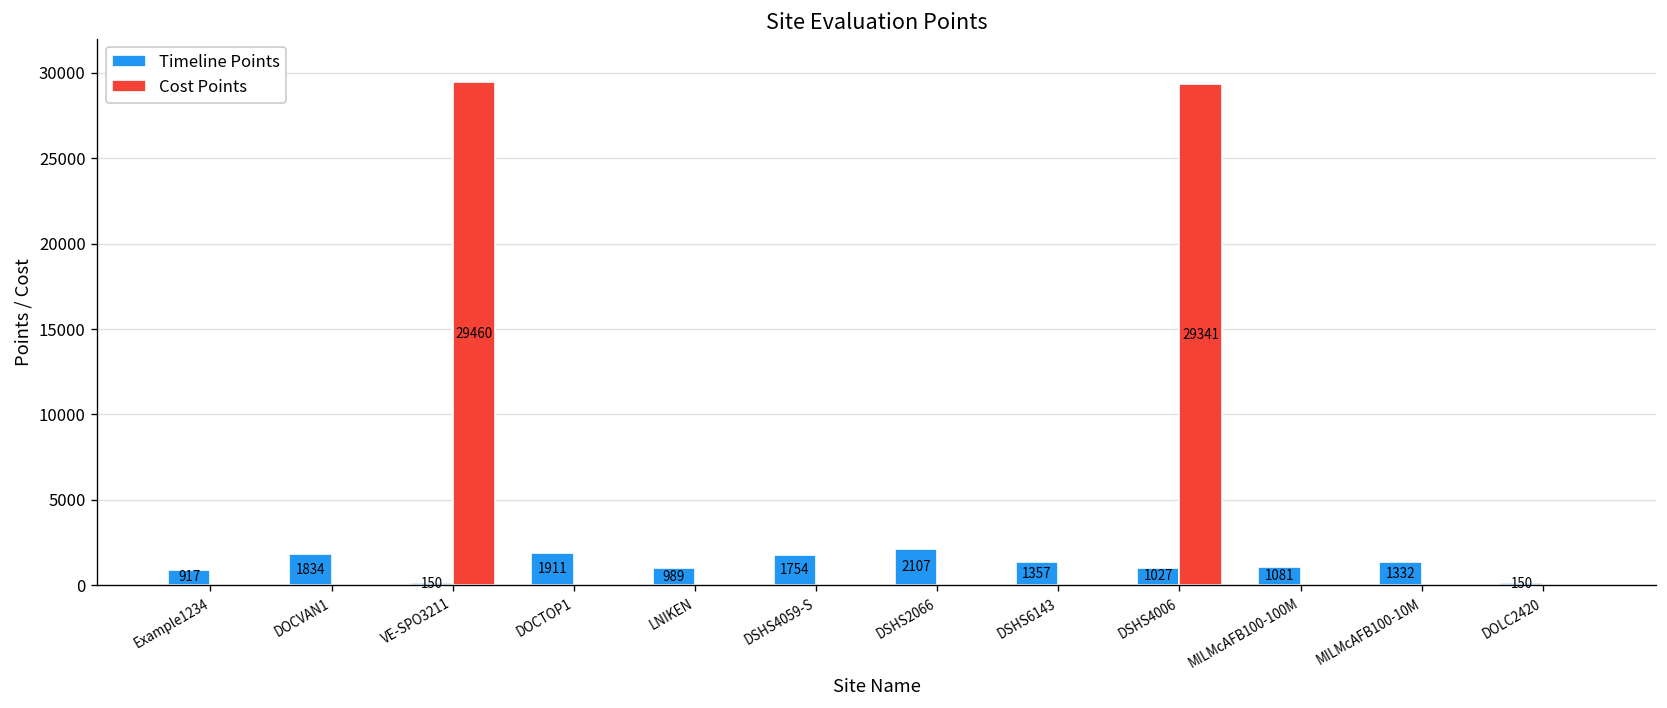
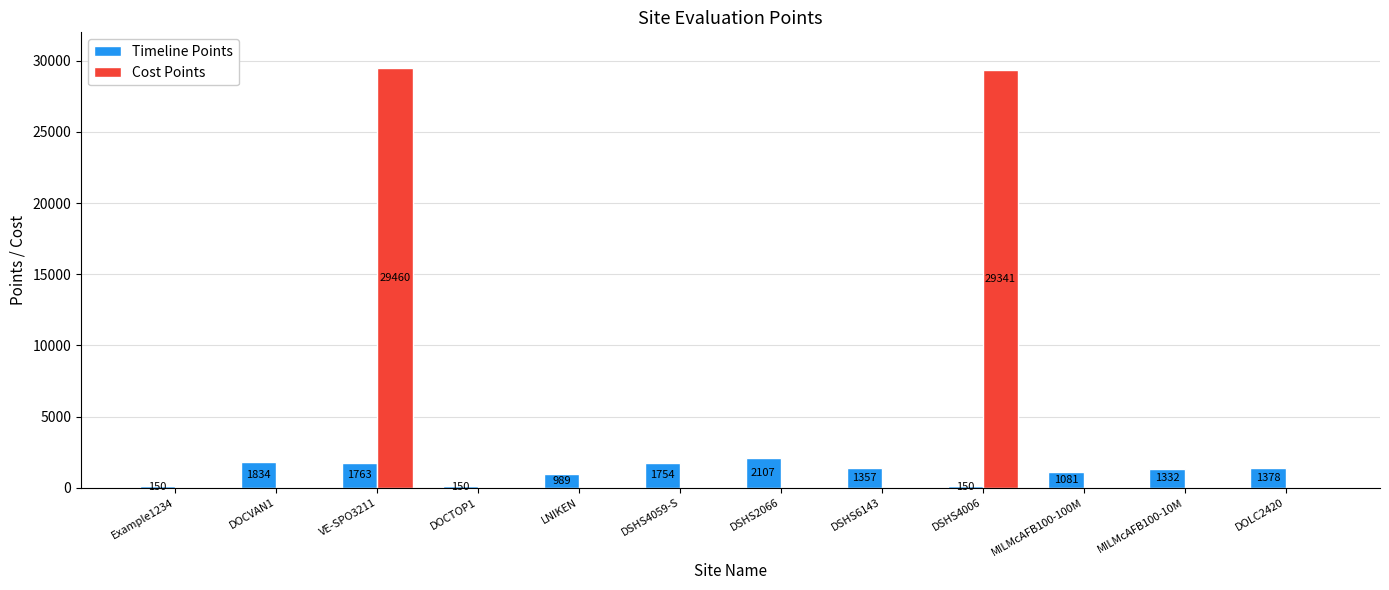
  {
    "Timeline Points": {
-     "Example1234": 917,
+     "Example1234": 150,
      "DOCVAN1": 1834,
-     "VE-SPO3211": 150,
-     "DOCTOP1": 1911,
+     "VE-SPO3211": 1763,
+     "DOCTOP1": 150,
      "LNIKEN": 989,
      "DSHS4059-S": 1754,
      "DSHS2066": 2107,
      "DSHS6143": 1357,
-     "DSHS4006": 1027,
+     "DSHS4006": 150,
      "MILMcAFB100-100M": 1081,
      "MILMcAFB100-10M": 1332,
-     "DOLC2420": 150
+     "DOLC2420": 1378
    },
    "Cost Points": {
      "VE-SPO3211": 29460,
      "DSHS4006": 29341
    }
  }
